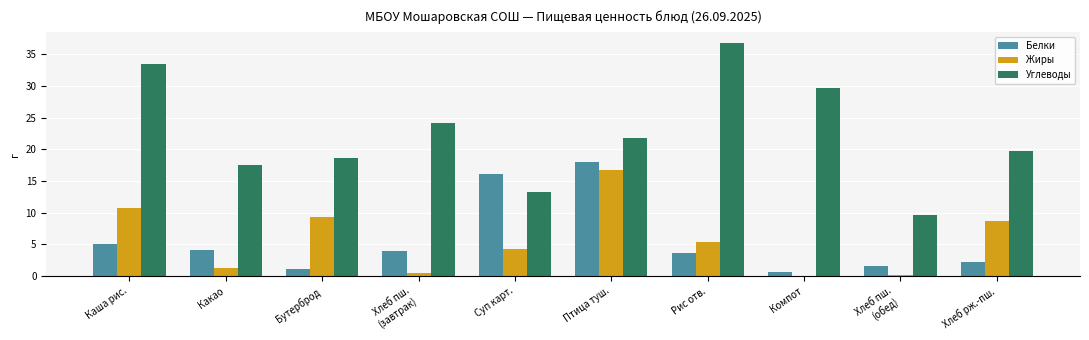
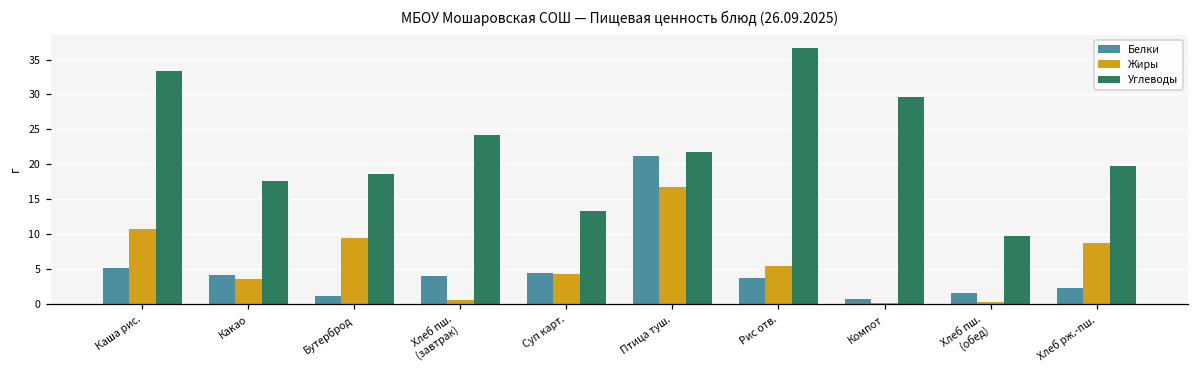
  {
    "Белки": {
      "Каша рис.": 5,
      "Какао": 4,
      "Бутерброд": 1,
      "Хлеб пш. (завтрак)": 4,
-     "Суп карт.": 16,
-     "Птица туш.": 18,
+     "Суп карт.": 4,
+     "Птица туш.": 21,
      "Рис отв.": 4,
      "Компот": 1,
      "Хлеб пш. (обед)": 2,
      "Хлеб рж.-пш.": 2
    },
    "Жиры": {
      "Каша рис.": 11,
-     "Какао": 1,
+     "Какао": 4,
      "Бутерброд": 9,
      "Хлеб пш. (завтрак)": 1,
      "Суп карт.": 4,
      "Птица туш.": 17,
      "Рис отв.": 5,
      "Хлеб рж.-пш.": 9
    },
    "Углеводы": {
      "Каша рис.": 33,
      "Какао": 18,
      "Бутерброд": 19,
      "Хлеб пш. (завтрак)": 24,
      "Суп карт.": 13,
      "Птица туш.": 22,
      "Рис отв.": 37,
      "Компот": 30,
      "Хлеб пш. (обед)": 10,
      "Хлеб рж.-пш.": 20
    }
  }
